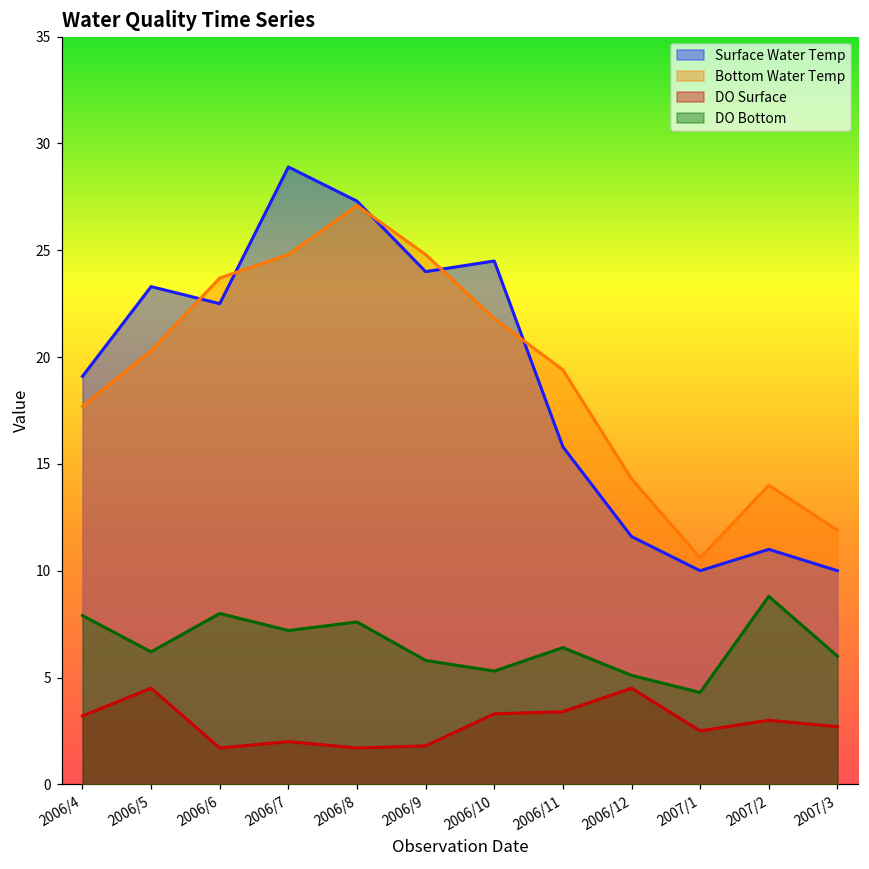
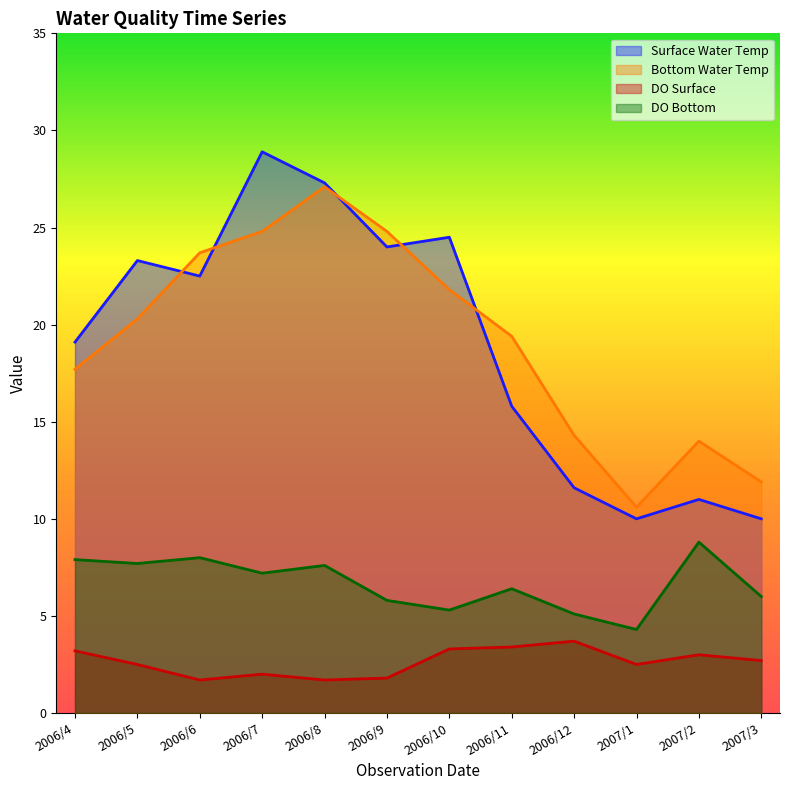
  {
    "Surface Water Temp": {
      "2006/4": 19.1,
      "2006/5": 23.3,
      "2006/6": 22.5,
      "2006/7": 28.9,
      "2006/8": 27.3,
      "2006/9": 24.0,
      "2006/10": 24.5,
      "2006/11": 15.8,
      "2006/12": 11.6,
      "2007/1": 10.0,
      "2007/2": 11.0,
      "2007/3": 10.0
    },
    "Bottom Water Temp": {
      "2006/4": 17.7,
      "2006/5": 20.3,
      "2006/6": 23.7,
      "2006/7": 24.8,
      "2006/8": 27.1,
      "2006/9": 24.8,
      "2006/10": 21.8,
      "2006/11": 19.4,
      "2006/12": 14.3,
      "2007/1": 10.6,
      "2007/2": 14.0,
      "2007/3": 11.9
    },
    "DO Surface": {
      "2006/4": 3.2,
-     "2006/5": 4.5,
+     "2006/5": 2.5,
      "2006/6": 1.7,
      "2006/7": 2.0,
      "2006/8": 1.7,
      "2006/9": 1.8,
      "2006/10": 3.3,
      "2006/11": 3.4,
-     "2006/12": 4.5,
+     "2006/12": 3.7,
      "2007/1": 2.5,
      "2007/2": 3.0,
      "2007/3": 2.7
    },
    "DO Bottom": {
      "2006/4": 7.9,
-     "2006/5": 6.2,
+     "2006/5": 7.7,
      "2006/6": 8.0,
      "2006/7": 7.2,
      "2006/8": 7.6,
      "2006/9": 5.8,
      "2006/10": 5.3,
      "2006/11": 6.4,
      "2006/12": 5.1,
      "2007/1": 4.3,
      "2007/2": 8.8,
      "2007/3": 6.0
    }
  }
